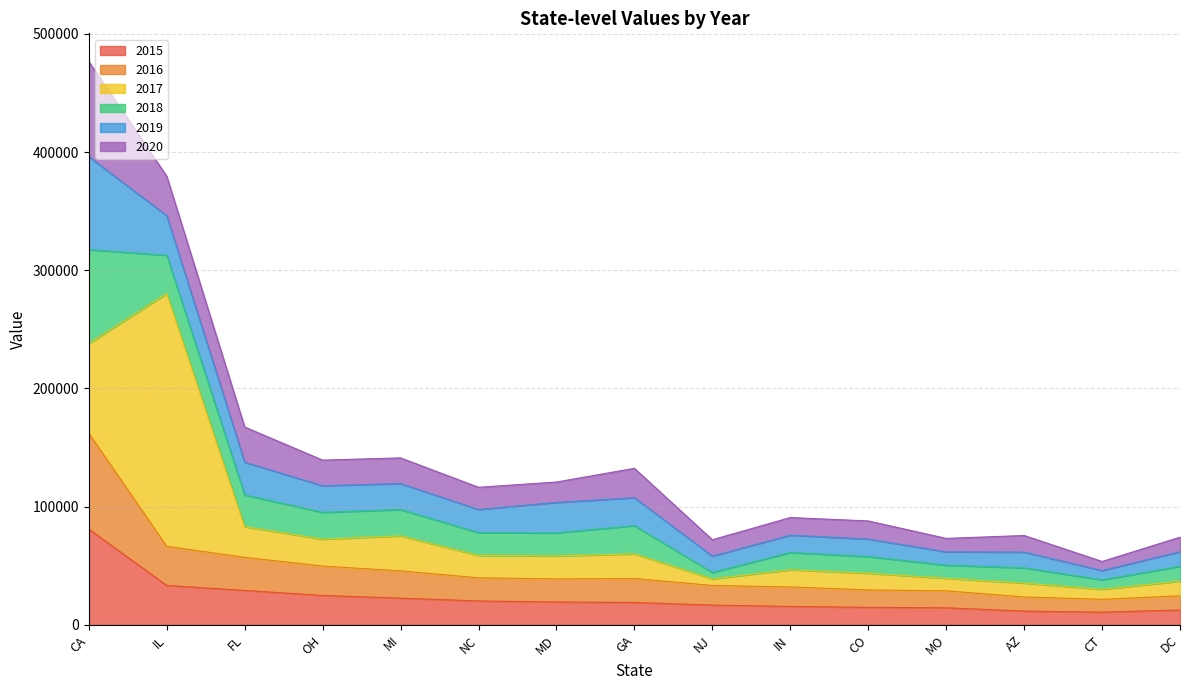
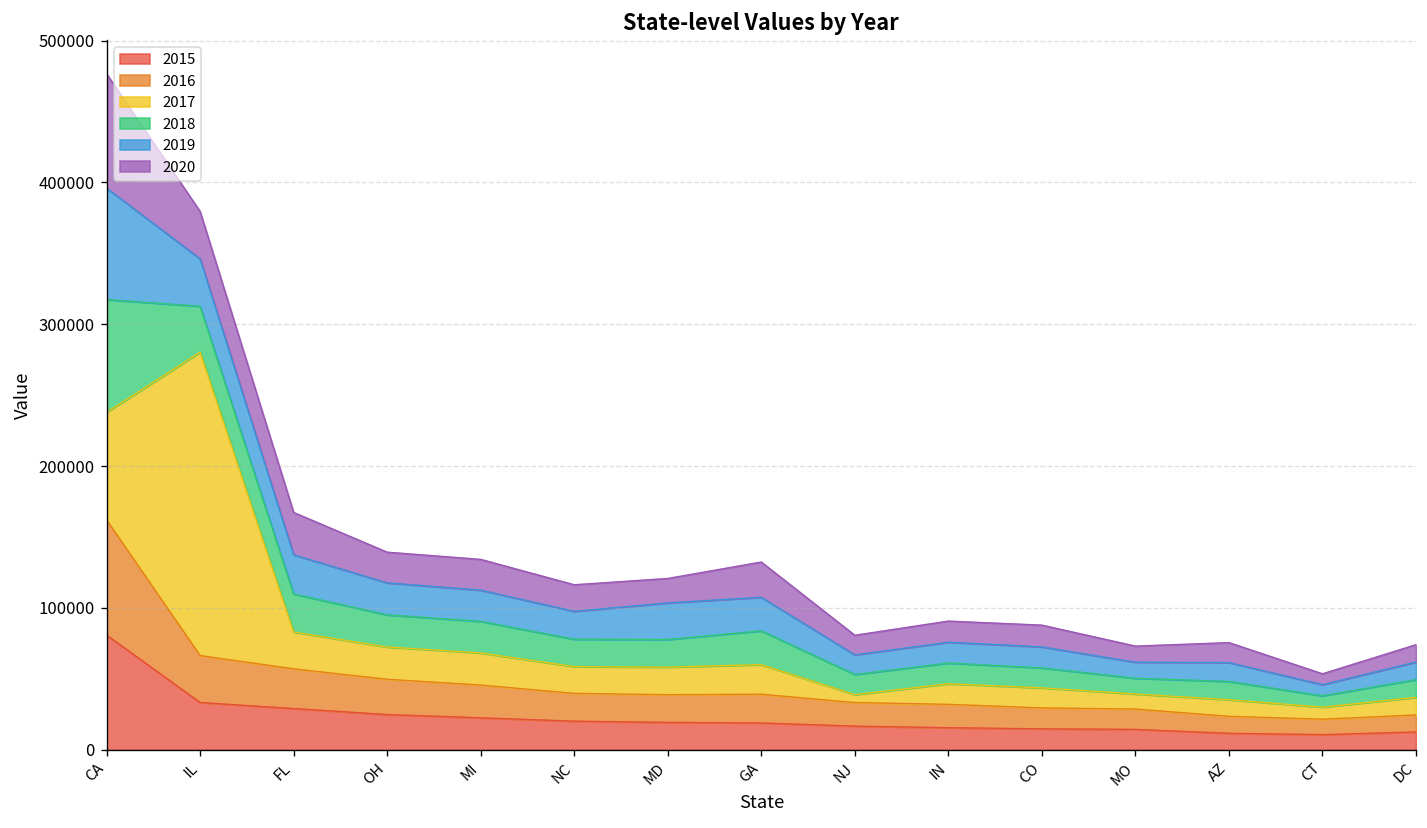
  {
    "2017": {
      "CA": 76000,
      "IL": 214000,
      "FL": 26000,
      "OH": 23000,
-     "MI": 30000,
+     "MI": 23000,
      "NC": 19000,
      "MD": 19000,
      "GA": 21000,
      "NJ": 6000,
      "IN": 15000,
      "CO": 14000,
      "MO": 11000,
      "AZ": 12000,
      "CT": 8000,
      "DC": 12000
    },
    "2018": {
      "CA": 79000,
      "IL": 32000,
      "FL": 27000,
      "OH": 23000,
      "MI": 22000,
      "NC": 19000,
      "MD": 19000,
      "GA": 24000,
-     "NJ": 5000,
+     "NJ": 14000,
      "IN": 15000,
      "CO": 14000,
      "MO": 11000,
      "AZ": 13000,
      "CT": 8000,
      "DC": 13000
    },
    "2019": {
      "CA": 79000,
      "IL": 33000,
      "FL": 28000,
      "OH": 23000,
      "MI": 22000,
      "NC": 20000,
      "MD": 26000,
      "GA": 24000,
      "NJ": 14000,
      "IN": 15000,
      "CO": 15000,
      "MO": 11000,
      "AZ": 13000,
      "CT": 8000,
      "DC": 12000
    },
    "2020": {
      "CA": 81000,
      "IL": 33000,
      "FL": 30000,
      "OH": 22000,
      "MI": 22000,
      "NC": 19000,
      "MD": 17000,
      "GA": 25000,
      "NJ": 14000,
      "IN": 15000,
      "CO": 15000,
      "MO": 11000,
      "AZ": 14000,
      "CT": 8000,
      "DC": 12000
    }
  }
